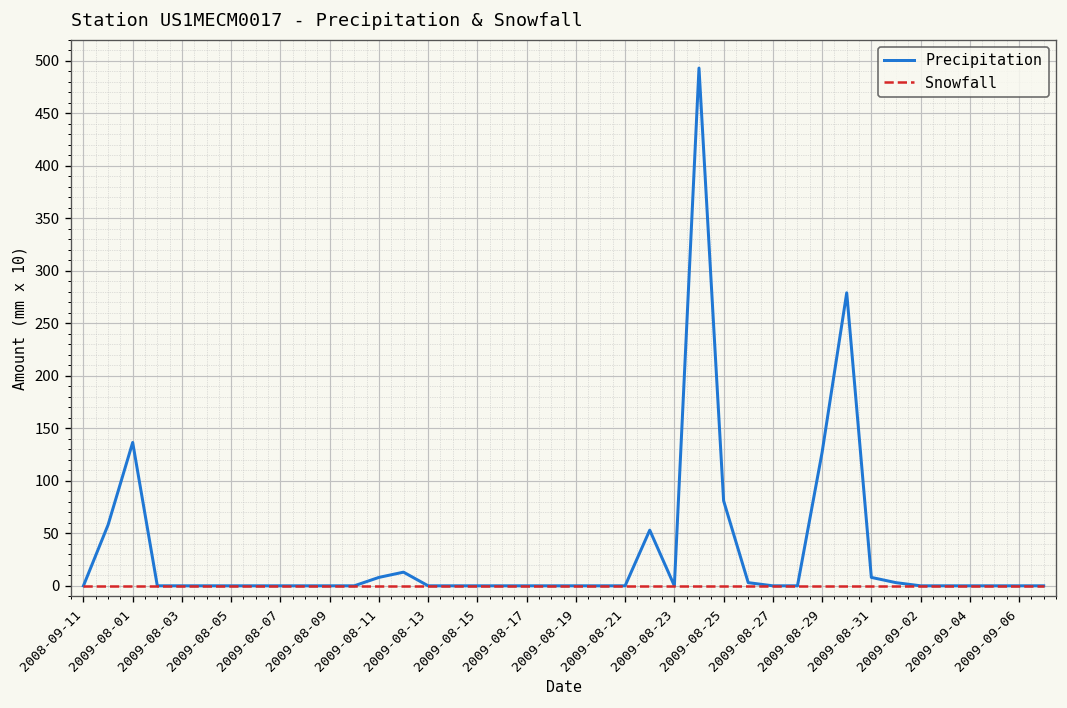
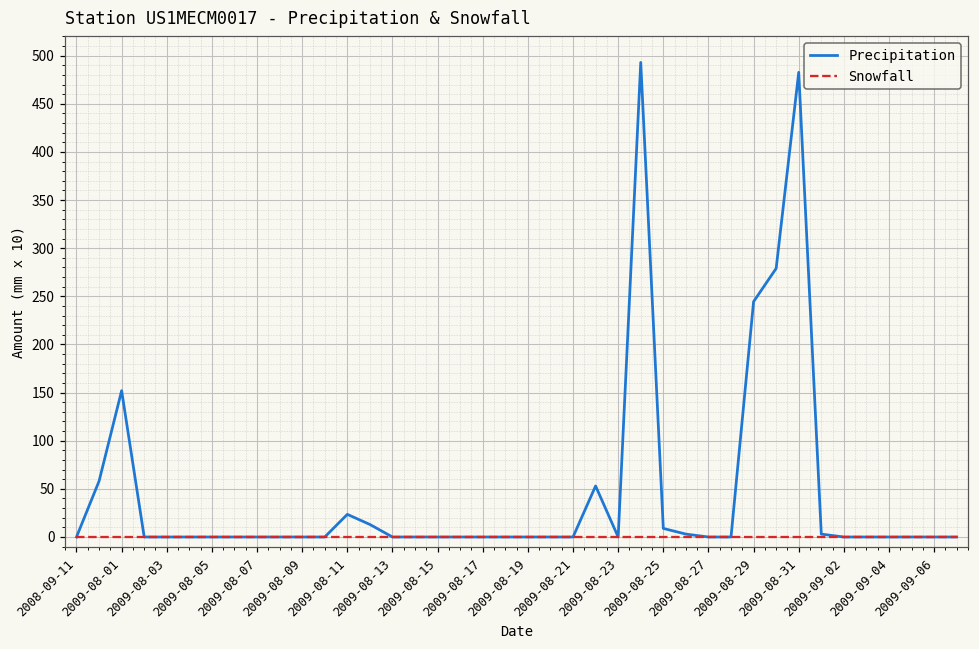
  {
    "Precipitation": {
-     "2009-08-01": 140,
-     "2009-08-11": 10,
-     "2009-08-25": 80,
-     "2009-08-29": 130,
-     "2009-08-31": 10
+     "2009-08-01": 150,
+     "2009-08-11": 20,
+     "2009-08-25": 10,
+     "2009-08-29": 240,
+     "2009-08-31": 480
    },
    "Snowfall": {
      "2009-08-01": 0,
      "2009-08-11": 0,
      "2009-08-25": 0,
      "2009-08-29": 0,
      "2009-08-31": 0
    }
  }
